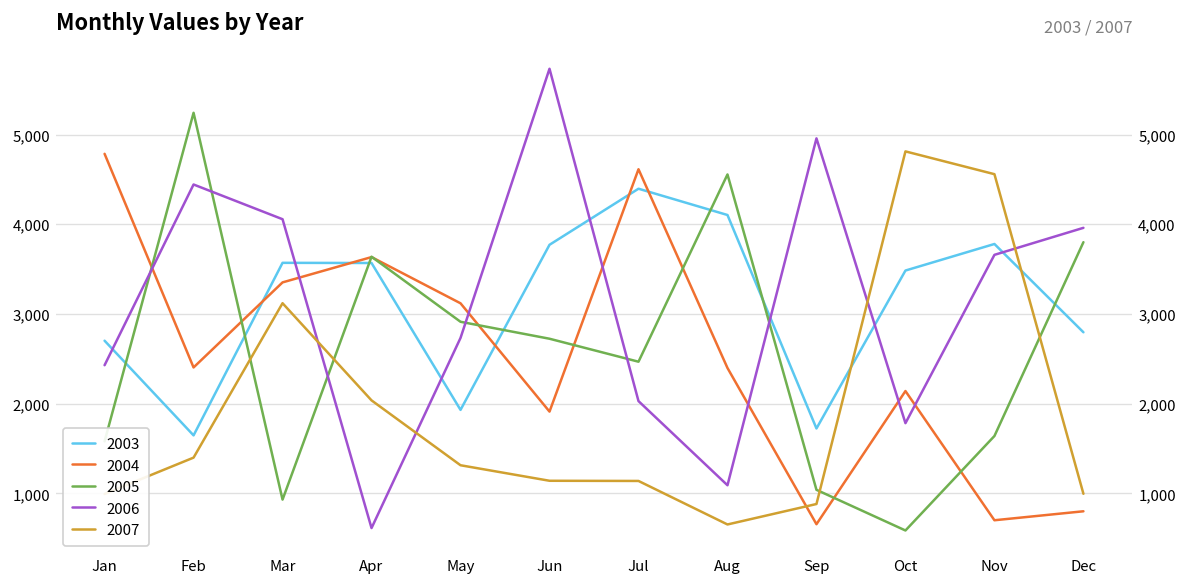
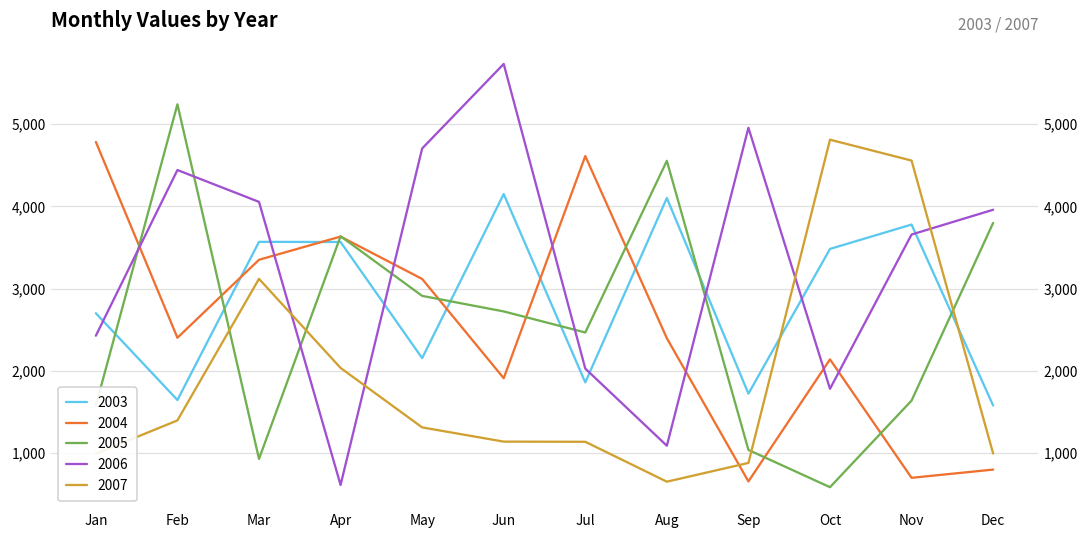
  {
    "2003": {
      "Jan": "2,700",
      "Feb": "1,600",
      "Mar": "3,600",
      "Apr": "3,600",
-     "May": "1,900",
-     "Jun": "3,800",
-     "Jul": "4,400",
+     "May": "2,200",
+     "Jun": "4,200",
+     "Jul": "1,900",
      "Aug": "4,100",
      "Sep": "1,700",
      "Oct": "3,500",
      "Nov": "3,800",
-     "Dec": "2,800"
+     "Dec": "1,600"
    },
    "2005": {
      "Feb": "5,200",
      "Mar": "900",
      "May": "2,900",
      "Jun": "2,700",
      "Jul": "2,500",
      "Aug": "4,600",
      "Sep": "1,000",
      "Oct": "600",
      "Nov": "1,600",
      "Dec": "3,800"
    },
    "2006": {
      "Jan": "2,400",
      "Feb": "4,400",
      "Mar": "4,100",
      "Apr": "600",
-     "May": "2,700",
+     "May": "4,700",
      "Jun": "5,700",
      "Jul": "2,000",
      "Aug": "1,100",
      "Sep": "5,000",
      "Oct": "1,800",
      "Nov": "3,700",
      "Dec": "4,000"
    }
  }
